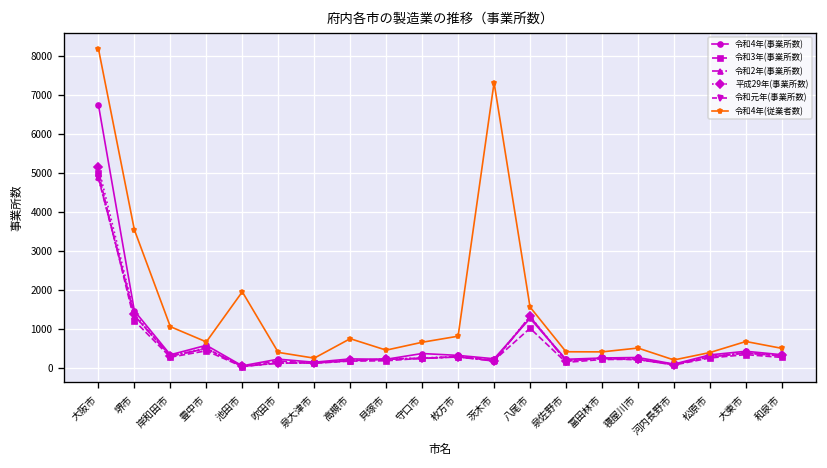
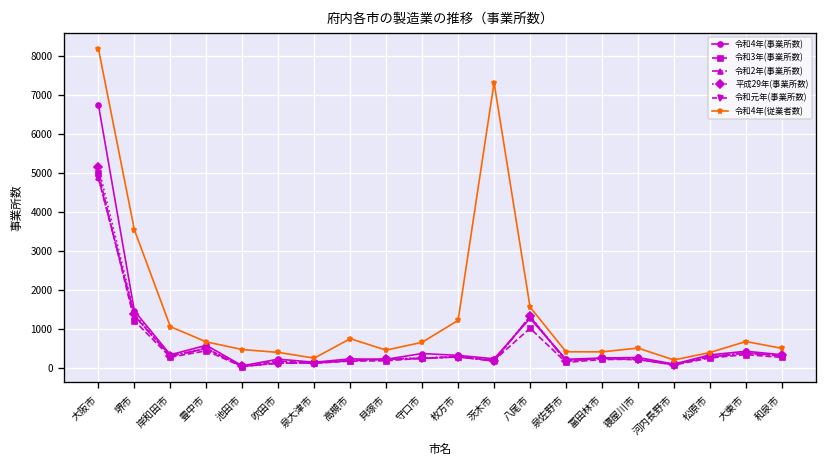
  {
    "令和4年(従業者数)": {
      "大阪市": 8200,
      "堺市": 3500,
      "岸和田市": 1100,
      "豊中市": 700,
-     "池田市": 1900,
+     "池田市": 500,
      "吹田市": 400,
      "泉大津市": 200,
      "高槻市": 700,
      "貝塚市": 500,
      "守口市": 700,
-     "枚方市": 800,
+     "枚方市": 1200,
      "茨木市": 7300,
      "八尾市": 1600,
      "泉佐野市": 400,
      "富田林市": 400,
      "寝屋川市": 500,
      "河内長野市": 200,
      "大東市": 700,
      "和泉市": 500
    }
  }
